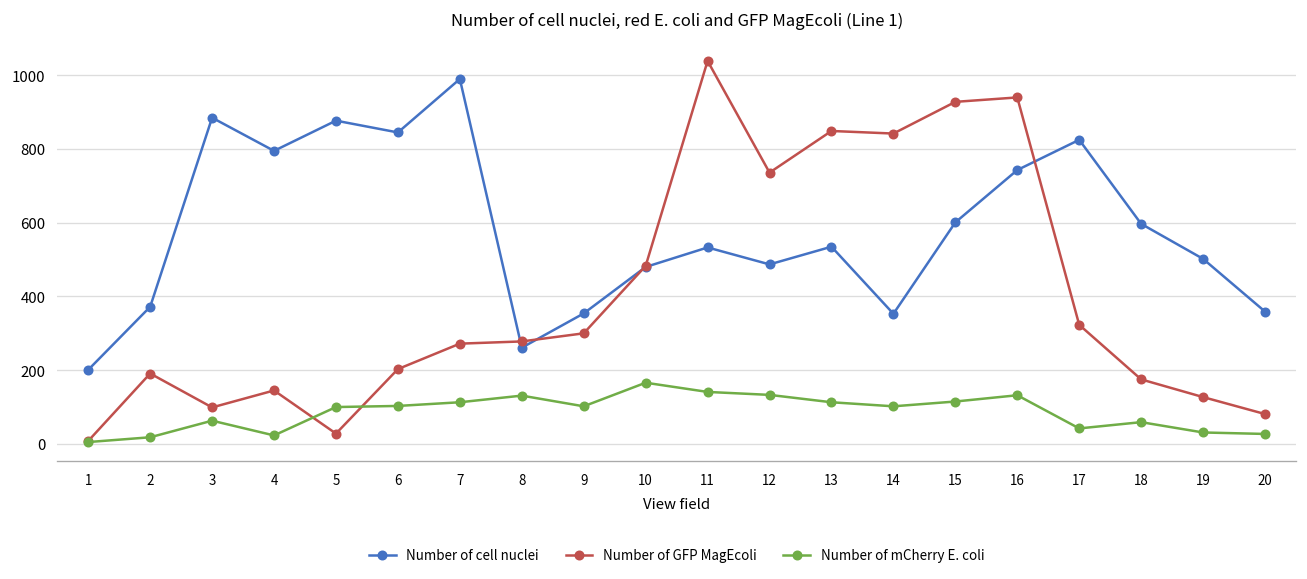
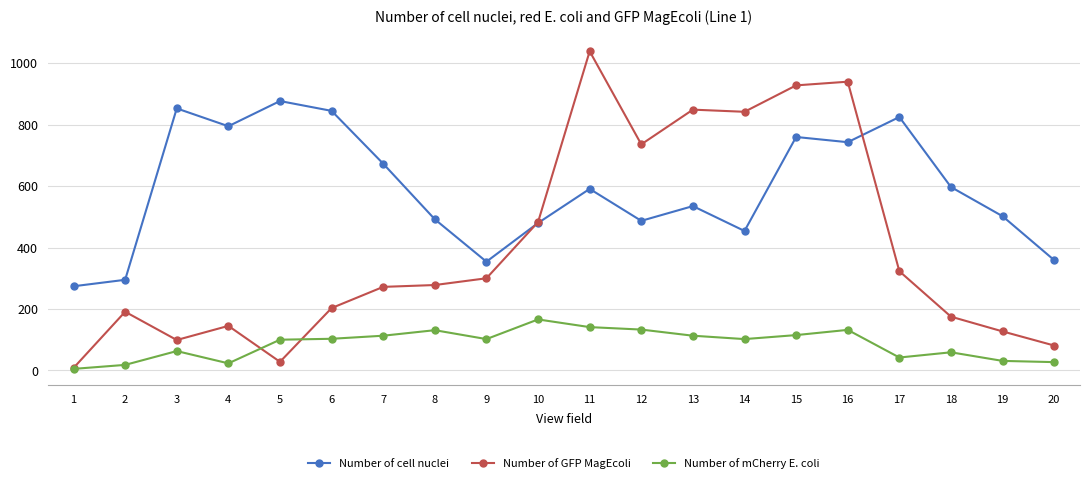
  {
    "Number of cell nuclei": {
-     "1": 200,
-     "2": 370,
-     "3": 890,
+     "1": 270,
+     "2": 300,
+     "3": 850,
      "4": 800,
      "5": 880,
      "6": 850,
-     "7": 990,
-     "8": 260,
+     "7": 670,
+     "8": 490,
      "9": 350,
-     "11": 530,
+     "11": 590,
      "12": 490,
      "13": 540,
-     "14": 350,
-     "15": 600,
+     "14": 450,
+     "15": 760,
      "16": 740,
      "17": 830,
      "18": 600,
      "19": 500,
      "20": 360
    },
    "Number of GFP MagEcoli": {
      "2": 190,
      "3": 100,
      "4": 150,
      "5": 30,
      "6": 200,
      "7": 270,
      "8": 280,
      "9": 300,
      "11": 1040,
      "12": 740,
      "13": 850,
      "14": 840,
      "15": 930,
      "16": 940,
      "17": 320,
      "18": 180,
      "19": 130,
      "20": 80
    },
    "Number of mCherry E. coli": {
      "2": 20,
      "3": 60,
      "4": 20,
      "5": 100,
      "6": 100,
      "7": 110,
      "8": 130,
      "9": 100,
      "10": 170,
      "11": 140,
      "12": 130,
      "13": 110,
      "14": 100,
      "15": 120,
      "16": 130,
      "17": 40,
      "18": 60,
      "19": 30,
      "20": 30
    }
  }
